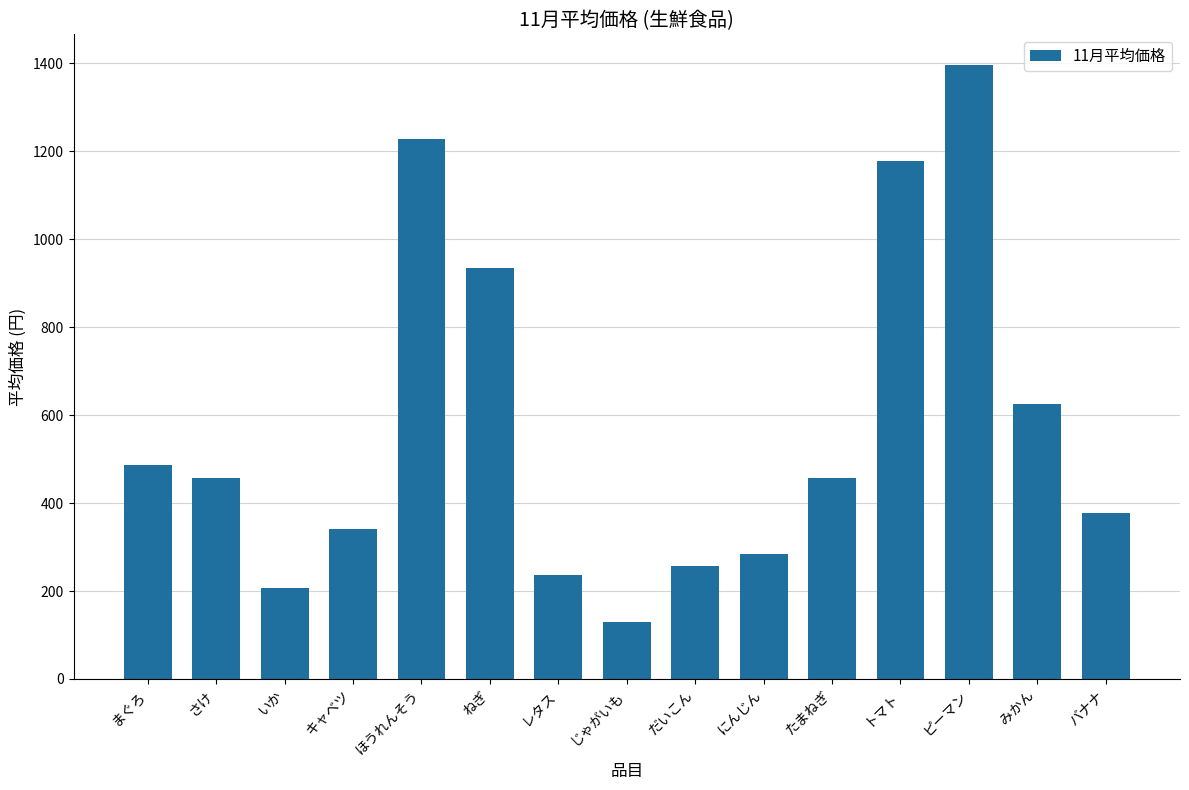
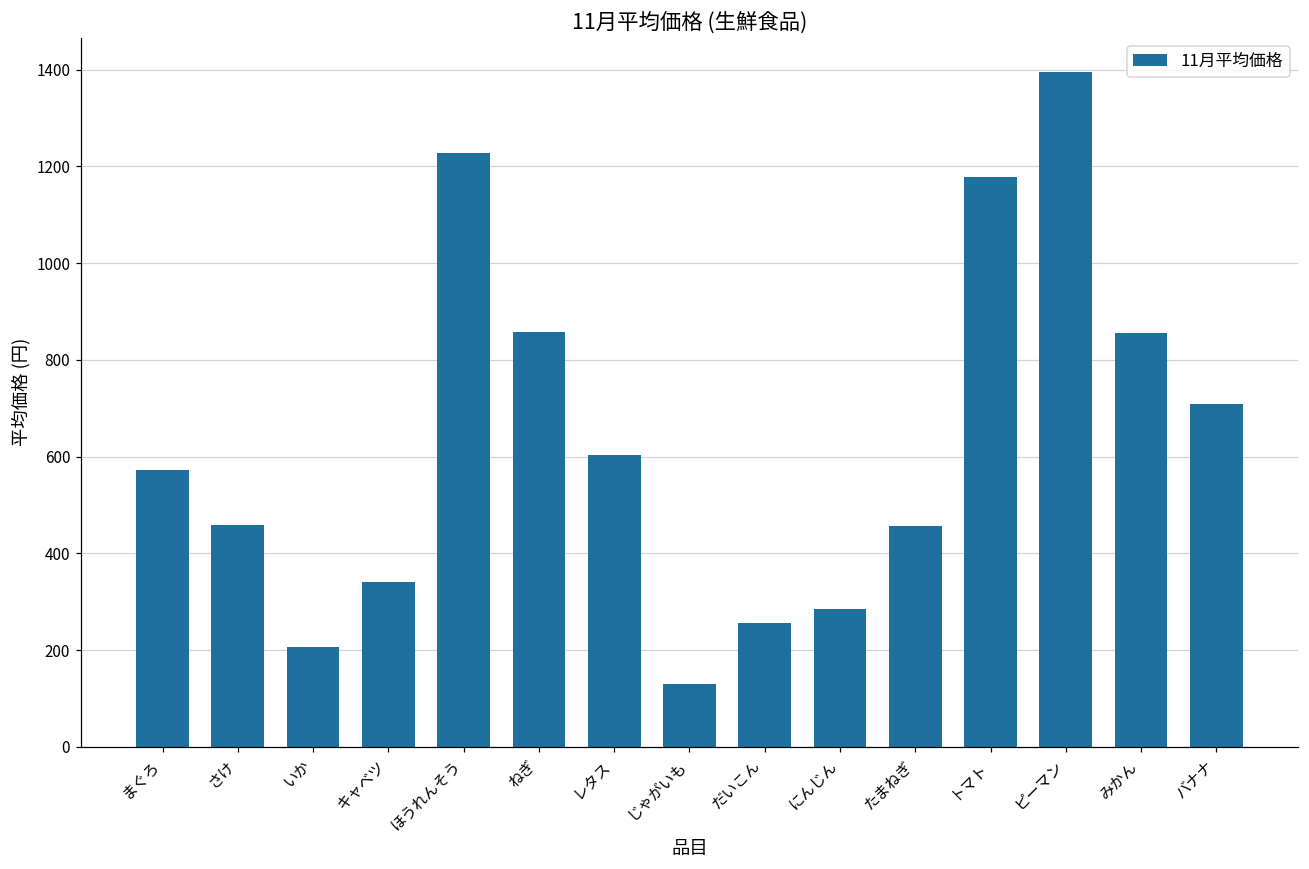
  {
-   "まぐろ": 490,
+   "まぐろ": 570,
    "さけ": 460,
    "いか": 210,
    "キャベツ": 340,
    "ほうれんそう": 1230,
-   "ねぎ": 930,
-   "レタス": 240,
+   "ねぎ": 860,
+   "レタス": 600,
    "じゃがいも": 130,
    "だいこん": 260,
    "にんじん": 290,
    "たまねぎ": 460,
    "トマト": 1180,
    "ピーマン": 1400,
-   "みかん": 630,
-   "バナナ": 380
+   "みかん": 860,
+   "バナナ": 710
  }
